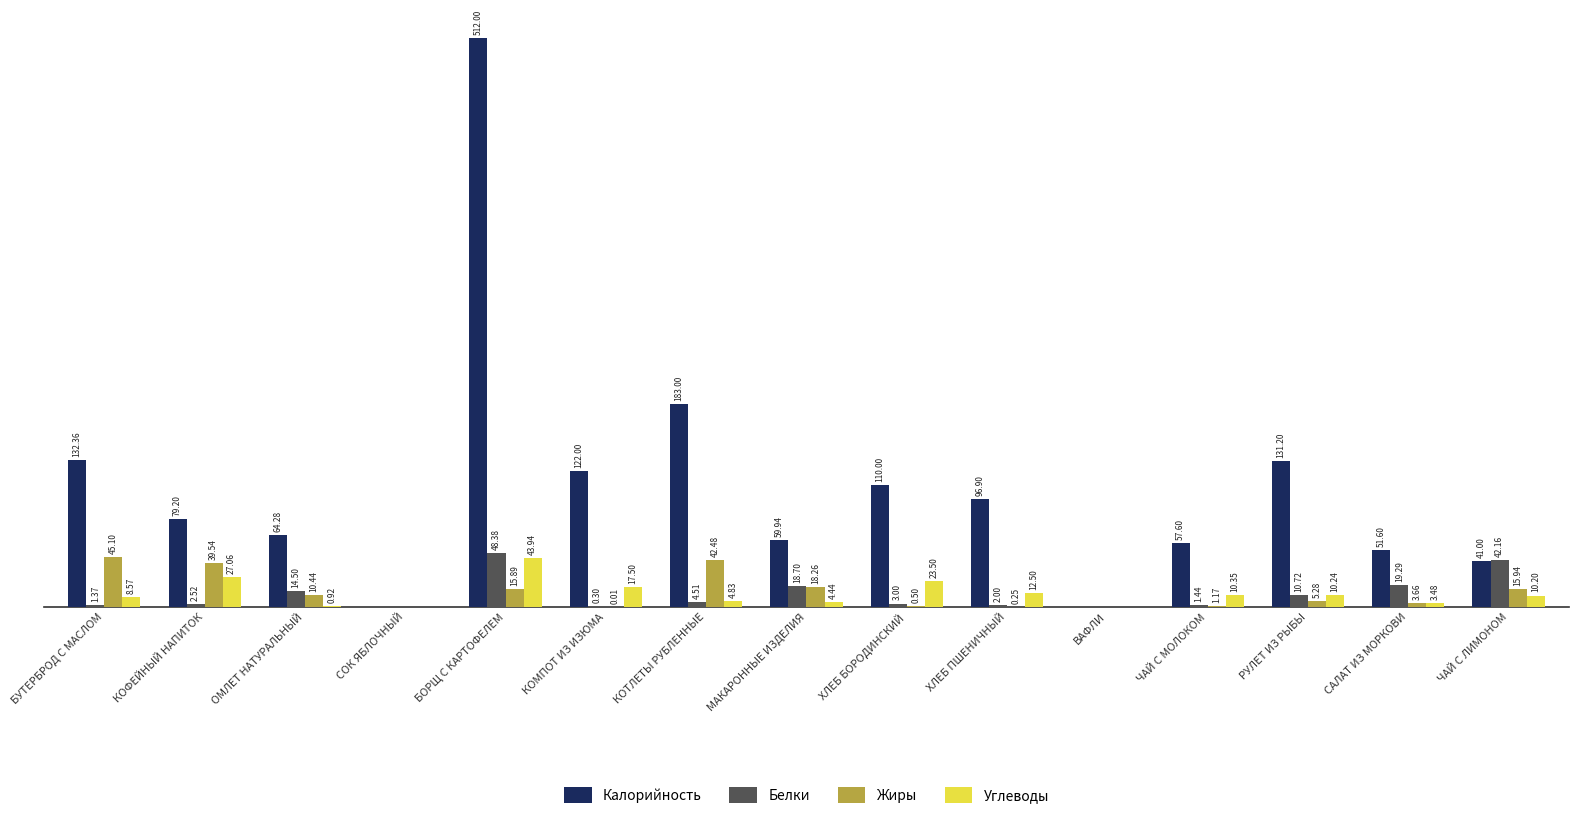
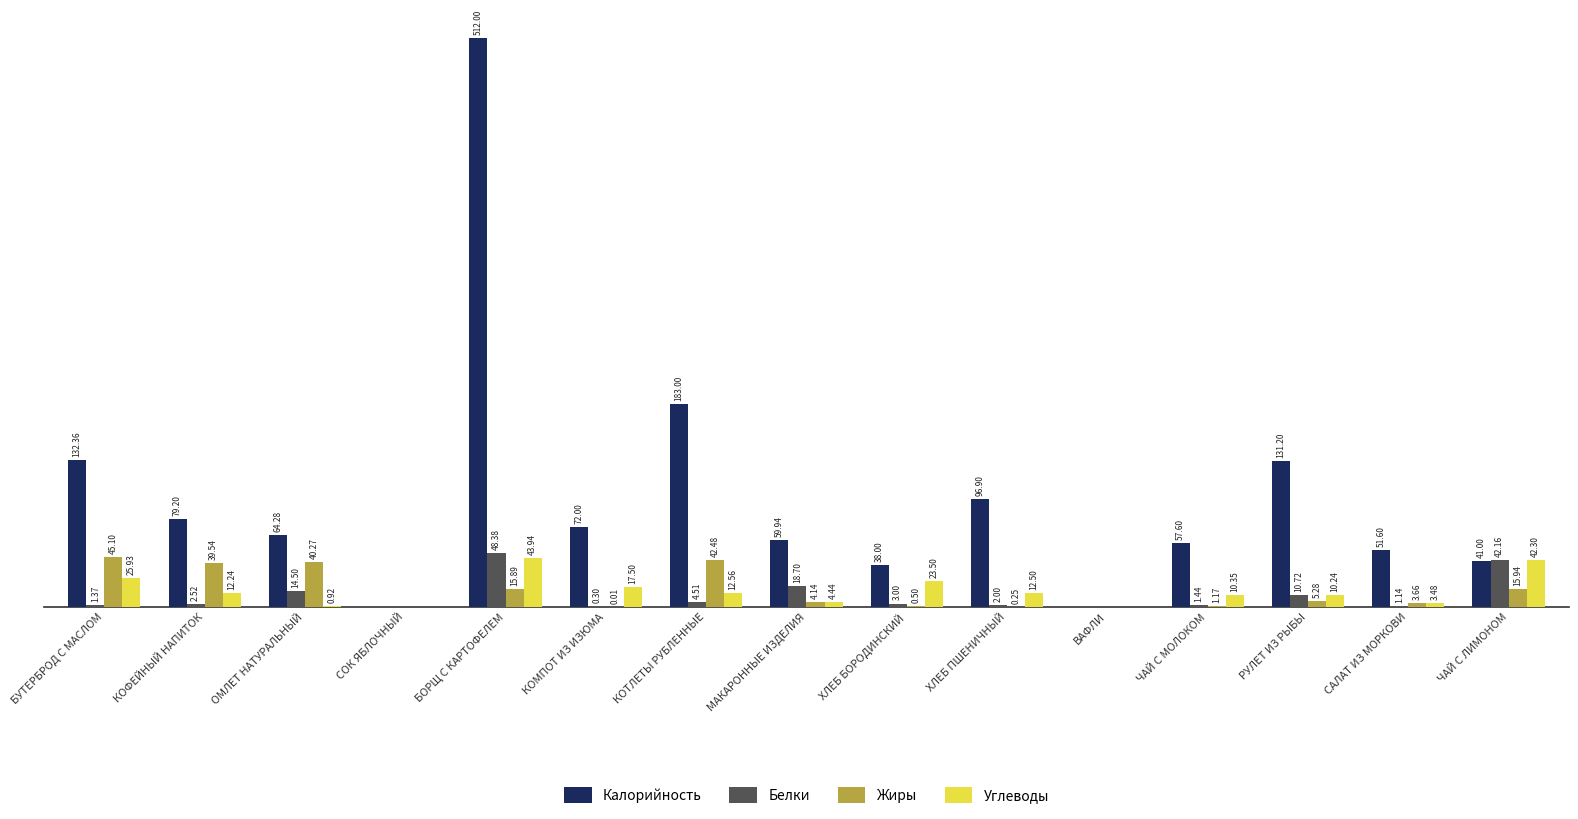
  {
    "Калорийность": {
      "БУТЕРБРОД С МАСЛОМ": 132.36,
      "КОФЕЙНЫЙ НАПИТОК": 79.20,
      "ОМЛЕТ НАТУРАЛЬНЫЙ": 64.28,
      "БОРЩ С КАРТОФЕЛЕМ": 512.00,
-     "КОМПОТ ИЗ ИЗЮМА": 122.00,
+     "КОМПОТ ИЗ ИЗЮМА": 72.00,
      "КОТЛЕТЫ РУБЛЕННЫЕ": 183.00,
      "МАКАРОННЫЕ ИЗДЕЛИЯ": 59.94,
-     "ХЛЕБ БОРОДИНСКИЙ": 110.00,
+     "ХЛЕБ БОРОДИНСКИЙ": 38.00,
      "ХЛЕБ ПШЕНИЧНЫЙ": 96.90,
      "ЧАЙ С МОЛОКОМ": 57.60,
      "РУЛЕТ ИЗ РЫБЫ": 131.20,
      "САЛАТ ИЗ МОРКОВИ": 51.60,
      "ЧАЙ С ЛИМОНОМ": 41.00
    },
    "Белки": {
      "БУТЕРБРОД С МАСЛОМ": 1.37,
      "КОФЕЙНЫЙ НАПИТОК": 2.52,
      "ОМЛЕТ НАТУРАЛЬНЫЙ": 14.50,
      "БОРЩ С КАРТОФЕЛЕМ": 48.38,
      "КОМПОТ ИЗ ИЗЮМА": 0.30,
      "КОТЛЕТЫ РУБЛЕННЫЕ": 4.51,
      "МАКАРОННЫЕ ИЗДЕЛИЯ": 18.70,
      "ХЛЕБ БОРОДИНСКИЙ": 3.00,
      "ХЛЕБ ПШЕНИЧНЫЙ": 2.00,
      "ЧАЙ С МОЛОКОМ": 1.44,
      "РУЛЕТ ИЗ РЫБЫ": 10.72,
-     "САЛАТ ИЗ МОРКОВИ": 19.29,
+     "САЛАТ ИЗ МОРКОВИ": 1.14,
      "ЧАЙ С ЛИМОНОМ": 42.16
    },
    "Жиры": {
      "БУТЕРБРОД С МАСЛОМ": 45.10,
      "КОФЕЙНЫЙ НАПИТОК": 39.54,
-     "ОМЛЕТ НАТУРАЛЬНЫЙ": 10.44,
+     "ОМЛЕТ НАТУРАЛЬНЫЙ": 40.27,
      "БОРЩ С КАРТОФЕЛЕМ": 15.89,
      "КОМПОТ ИЗ ИЗЮМА": 0.01,
      "КОТЛЕТЫ РУБЛЕННЫЕ": 42.48,
-     "МАКАРОННЫЕ ИЗДЕЛИЯ": 18.26,
+     "МАКАРОННЫЕ ИЗДЕЛИЯ": 4.14,
      "ХЛЕБ БОРОДИНСКИЙ": 0.50,
      "ХЛЕБ ПШЕНИЧНЫЙ": 0.25,
      "ЧАЙ С МОЛОКОМ": 1.17,
      "РУЛЕТ ИЗ РЫБЫ": 5.28,
      "САЛАТ ИЗ МОРКОВИ": 3.66,
      "ЧАЙ С ЛИМОНОМ": 15.94
    },
    "Углеводы": {
-     "БУТЕРБРОД С МАСЛОМ": 8.57,
-     "КОФЕЙНЫЙ НАПИТОК": 27.06,
+     "БУТЕРБРОД С МАСЛОМ": 25.93,
+     "КОФЕЙНЫЙ НАПИТОК": 12.24,
      "ОМЛЕТ НАТУРАЛЬНЫЙ": 0.92,
      "БОРЩ С КАРТОФЕЛЕМ": 43.94,
      "КОМПОТ ИЗ ИЗЮМА": 17.50,
-     "КОТЛЕТЫ РУБЛЕННЫЕ": 4.83,
+     "КОТЛЕТЫ РУБЛЕННЫЕ": 12.56,
      "МАКАРОННЫЕ ИЗДЕЛИЯ": 4.44,
      "ХЛЕБ БОРОДИНСКИЙ": 23.50,
      "ХЛЕБ ПШЕНИЧНЫЙ": 12.50,
      "ЧАЙ С МОЛОКОМ": 10.35,
      "РУЛЕТ ИЗ РЫБЫ": 10.24,
      "САЛАТ ИЗ МОРКОВИ": 3.48,
-     "ЧАЙ С ЛИМОНОМ": 10.20
+     "ЧАЙ С ЛИМОНОМ": 42.30
    }
  }
